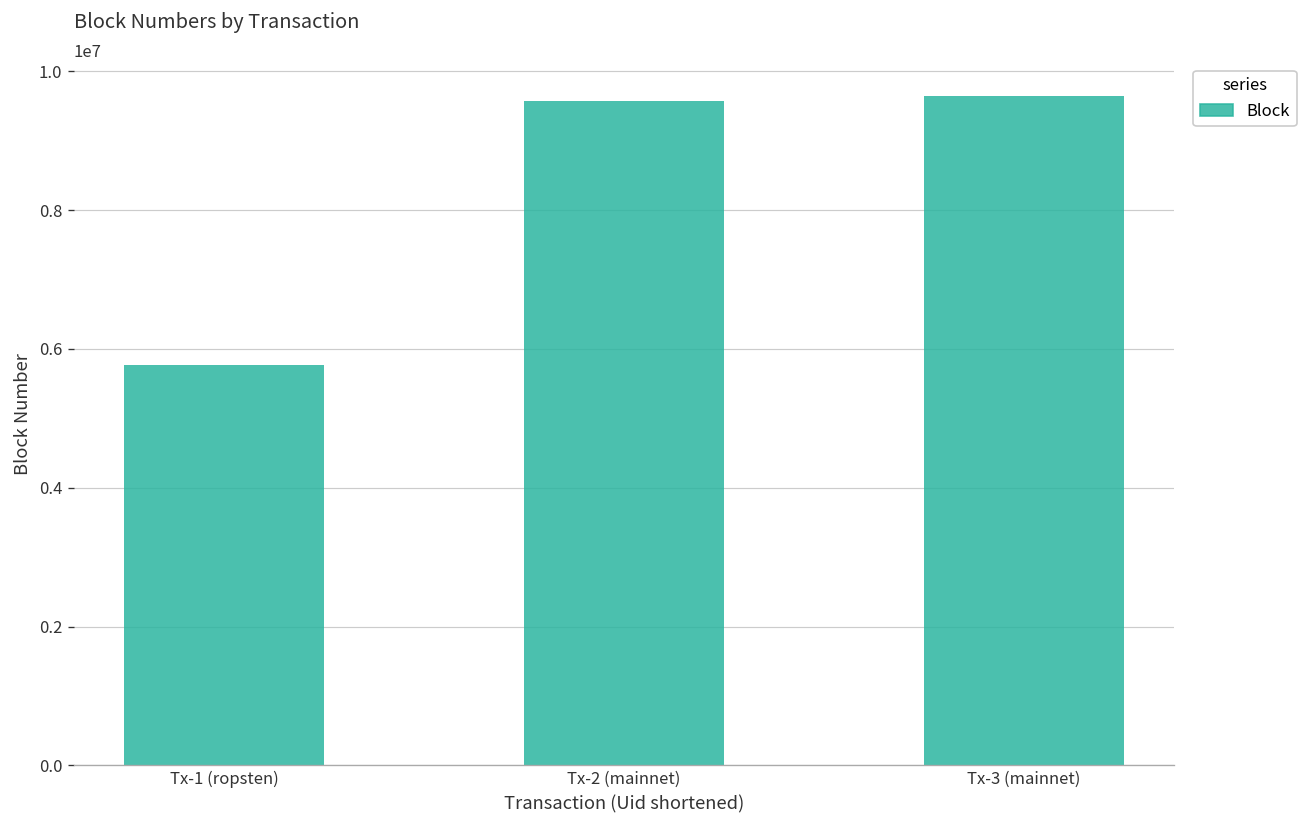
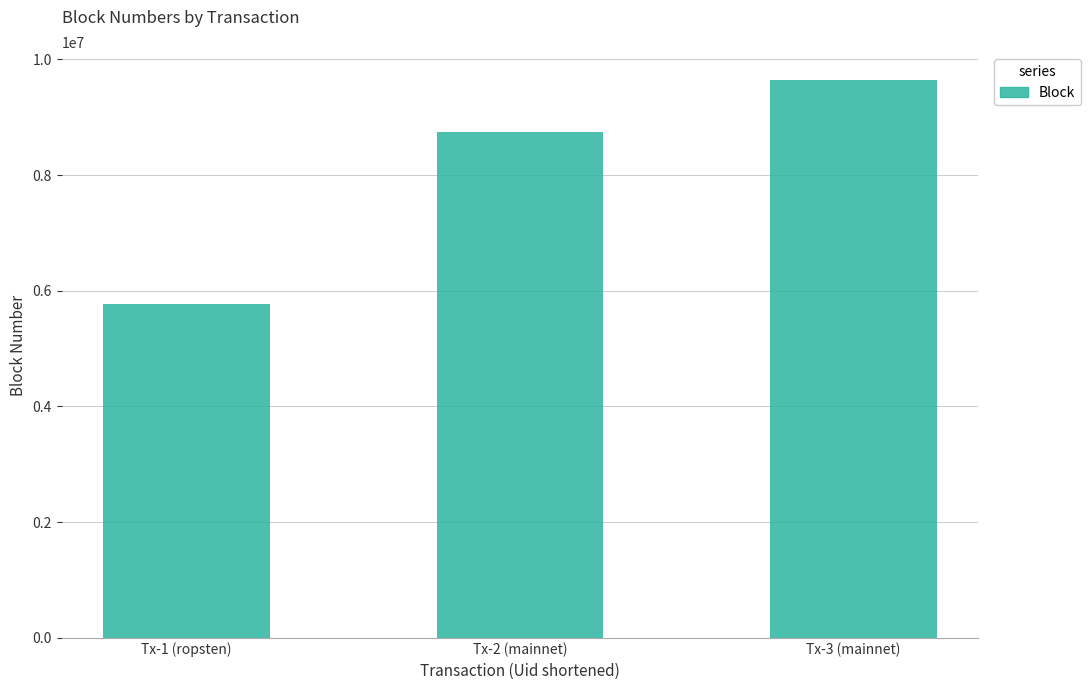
  {
    "Tx-1 (ropsten)": 5800000,
-   "Tx-2 (mainnet)": 9600000,
+   "Tx-2 (mainnet)": 8700000,
    "Tx-3 (mainnet)": 9600000
  }
